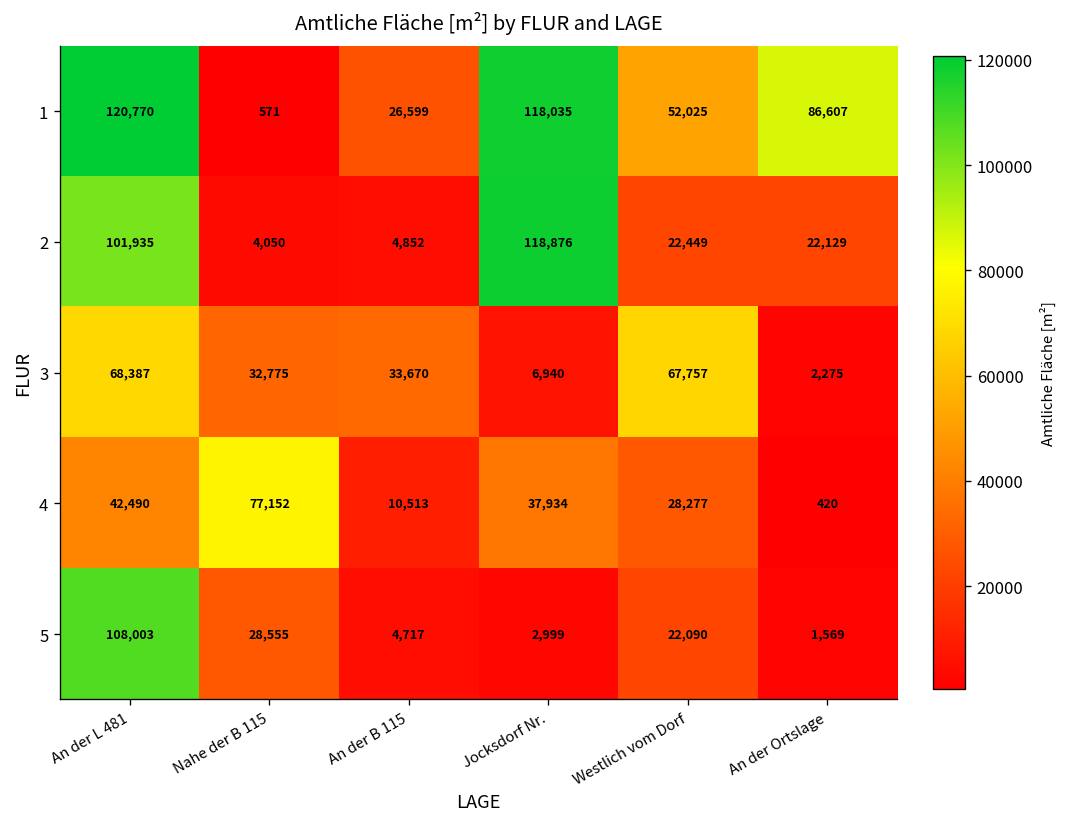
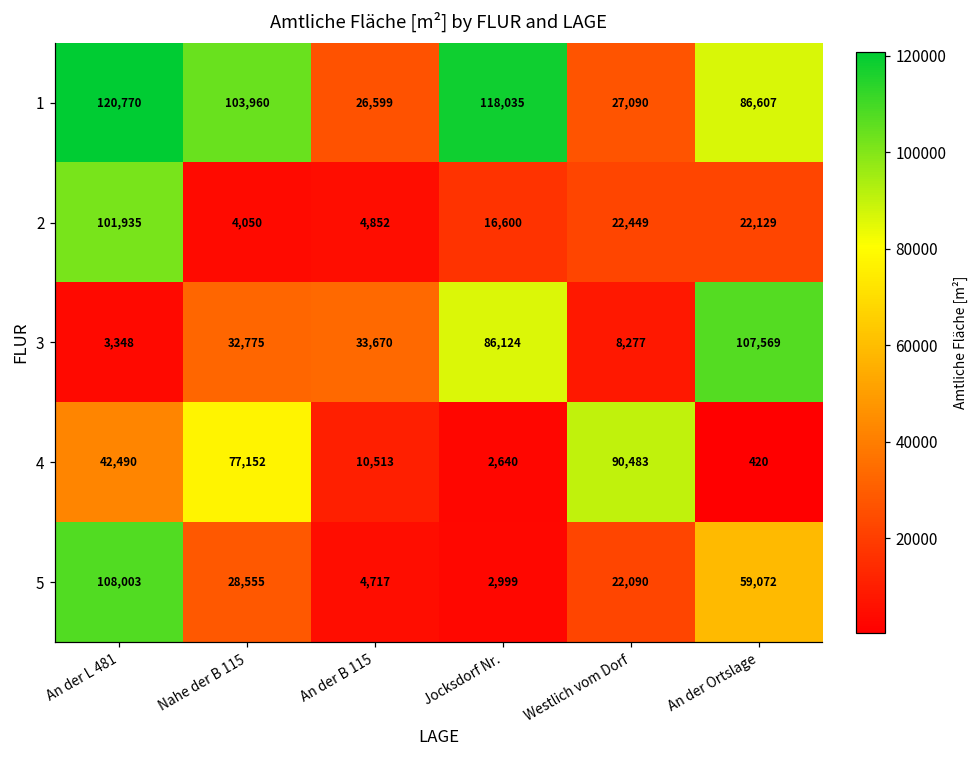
  {
    "1": {
      "An der L 481": "120,770",
-     "Nahe der B 115": "571",
+     "Nahe der B 115": "103,960",
      "An der B 115": "26,599",
      "Jocksdorf Nr.": "118,035",
-     "Westlich vom Dorf": "52,025",
+     "Westlich vom Dorf": "27,090",
      "An der Ortslage": "86,607"
    },
    "2": {
      "An der L 481": "101,935",
      "Nahe der B 115": "4,050",
      "An der B 115": "4,852",
-     "Jocksdorf Nr.": "118,876",
+     "Jocksdorf Nr.": "16,600",
      "Westlich vom Dorf": "22,449",
      "An der Ortslage": "22,129"
    },
    "3": {
-     "An der L 481": "68,387",
+     "An der L 481": "3,348",
      "Nahe der B 115": "32,775",
      "An der B 115": "33,670",
-     "Jocksdorf Nr.": "6,940",
-     "Westlich vom Dorf": "67,757",
-     "An der Ortslage": "2,275"
+     "Jocksdorf Nr.": "86,124",
+     "Westlich vom Dorf": "8,277",
+     "An der Ortslage": "107,569"
    },
    "4": {
      "An der L 481": "42,490",
      "Nahe der B 115": "77,152",
      "An der B 115": "10,513",
-     "Jocksdorf Nr.": "37,934",
-     "Westlich vom Dorf": "28,277",
+     "Jocksdorf Nr.": "2,640",
+     "Westlich vom Dorf": "90,483",
      "An der Ortslage": "420"
    },
    "5": {
      "An der L 481": "108,003",
      "Nahe der B 115": "28,555",
      "An der B 115": "4,717",
      "Jocksdorf Nr.": "2,999",
      "Westlich vom Dorf": "22,090",
-     "An der Ortslage": "1,569"
+     "An der Ortslage": "59,072"
    }
  }
